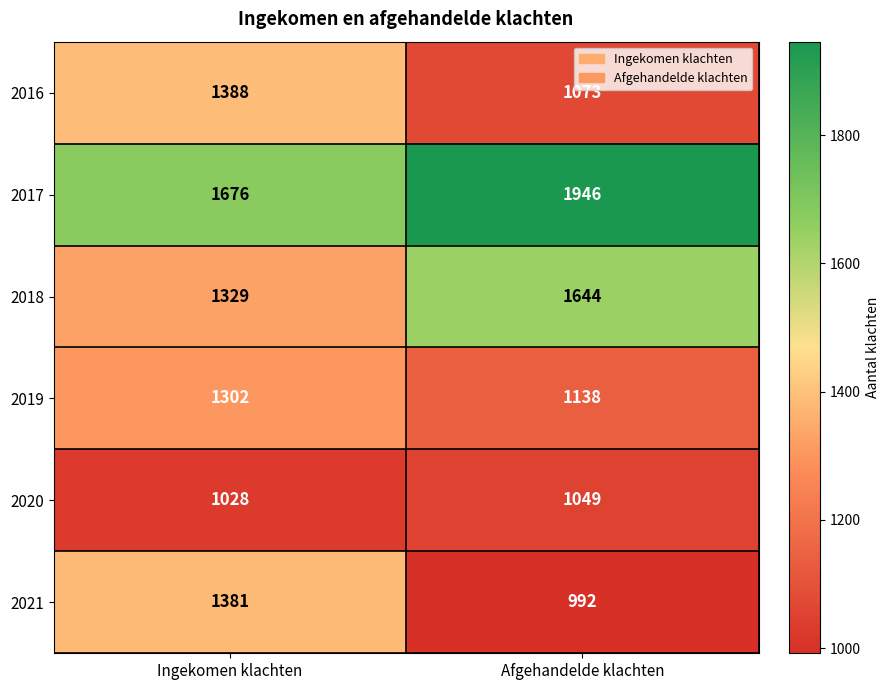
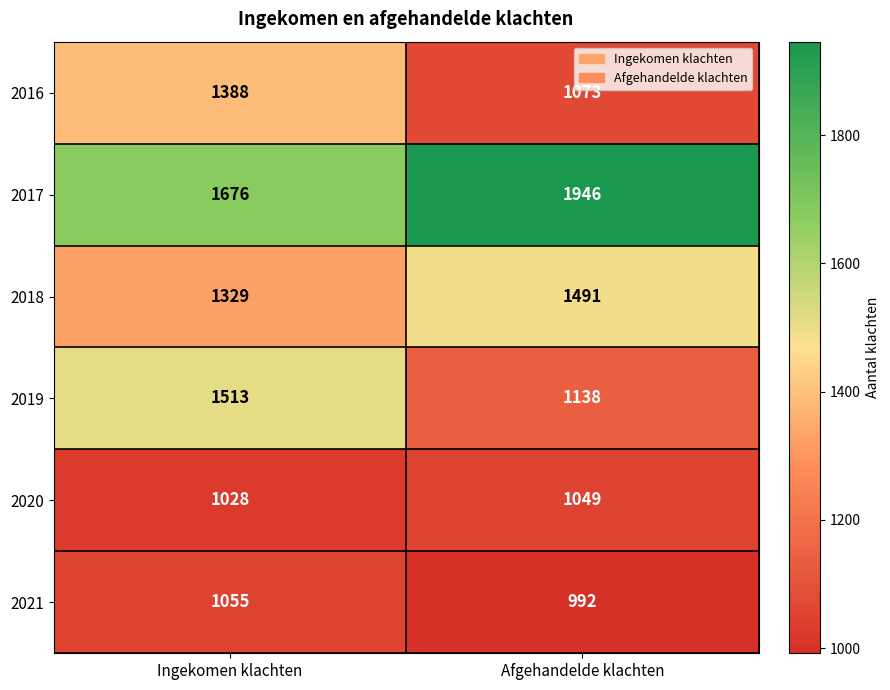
  {
    "2016": {
      "Ingekomen klachten": 1388
    },
    "2017": {
      "Ingekomen klachten": 1676,
      "Afgehandelde klachten": 1946
    },
    "2018": {
      "Ingekomen klachten": 1329,
-     "Afgehandelde klachten": 1644
+     "Afgehandelde klachten": 1491
    },
    "2019": {
-     "Ingekomen klachten": 1302,
+     "Ingekomen klachten": 1513,
      "Afgehandelde klachten": 1138
    },
    "2020": {
      "Ingekomen klachten": 1028,
      "Afgehandelde klachten": 1049
    },
    "2021": {
-     "Ingekomen klachten": 1381,
+     "Ingekomen klachten": 1055,
      "Afgehandelde klachten": 992
    }
  }
